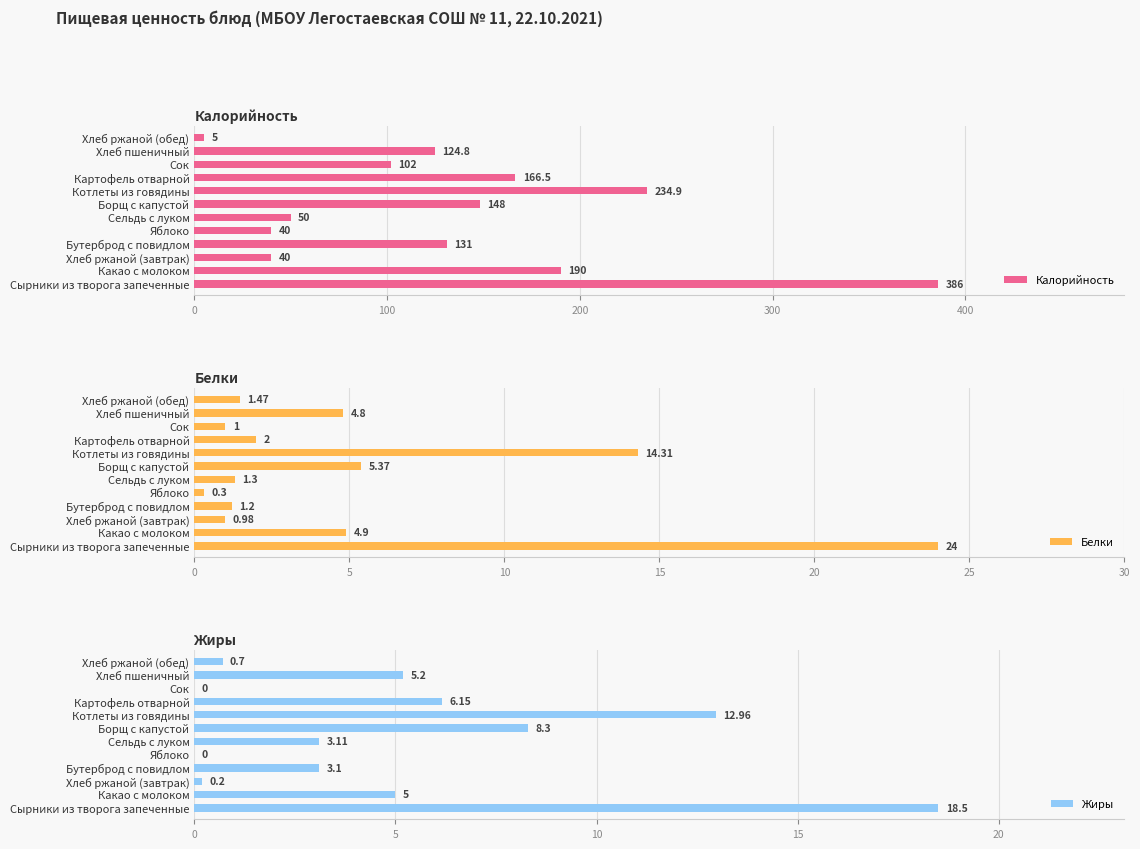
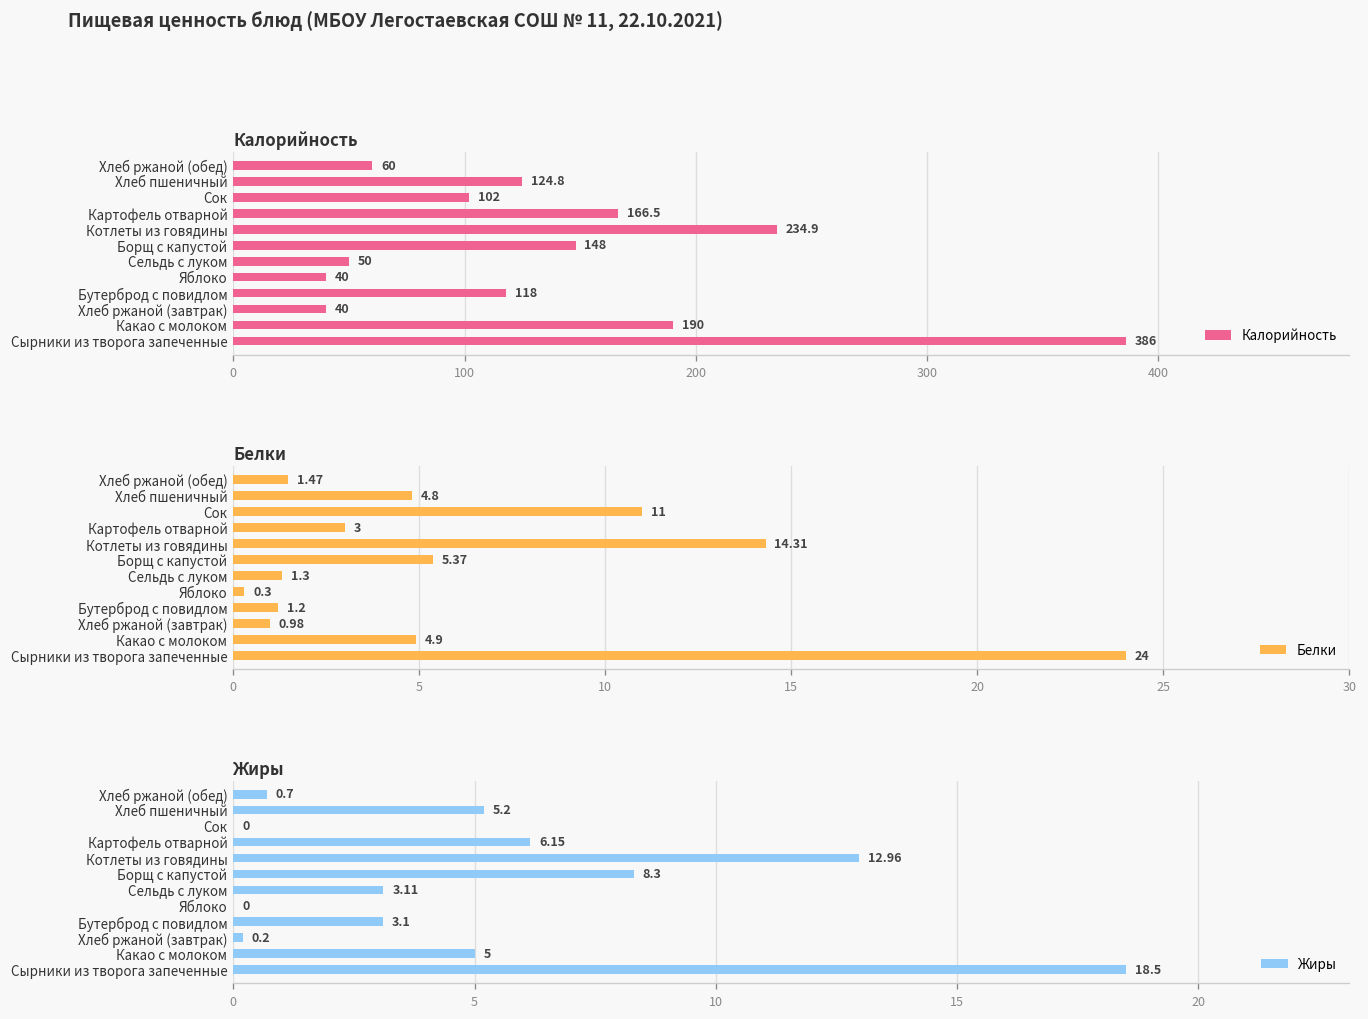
  {
    "Калорийность": {
-     "Хлеб ржаной (обед)": 5,
+     "Хлеб ржаной (обед)": 60,
      "Хлеб пшеничный": 124.8,
      "Сок": 102,
      "Картофель отварной": 166.5,
      "Котлеты из говядины": 234.9,
      "Борщ с капустой": 148,
      "Сельдь с луком": 50,
      "Яблоко": 40,
-     "Бутерброд с повидлом": 131,
+     "Бутерброд с повидлом": 118,
      "Хлеб ржаной (завтрак)": 40,
      "Какао с молоком": 190,
      "Сырники из творога запеченные": 386
    },
    "Белки": {
      "Хлеб ржаной (обед)": 1.47,
      "Хлеб пшеничный": 4.8,
-     "Сок": 1,
-     "Картофель отварной": 2,
+     "Сок": 11,
+     "Картофель отварной": 3,
      "Котлеты из говядины": 14.31,
      "Борщ с капустой": 5.37,
      "Сельдь с луком": 1.3,
      "Яблоко": 0.3,
      "Бутерброд с повидлом": 1.2,
      "Хлеб ржаной (завтрак)": 0.98,
      "Какао с молоком": 4.9,
      "Сырники из творога запеченные": 24
    },
    "Жиры": {
      "Хлеб ржаной (обед)": 0.7,
      "Хлеб пшеничный": 5.2,
      "Сок": 0,
      "Картофель отварной": 6.15,
      "Котлеты из говядины": 12.96,
      "Борщ с капустой": 8.3,
      "Сельдь с луком": 3.11,
      "Яблоко": 0,
      "Бутерброд с повидлом": 3.1,
      "Хлеб ржаной (завтрак)": 0.2,
      "Какао с молоком": 5,
      "Сырники из творога запеченные": 18.5
    }
  }
